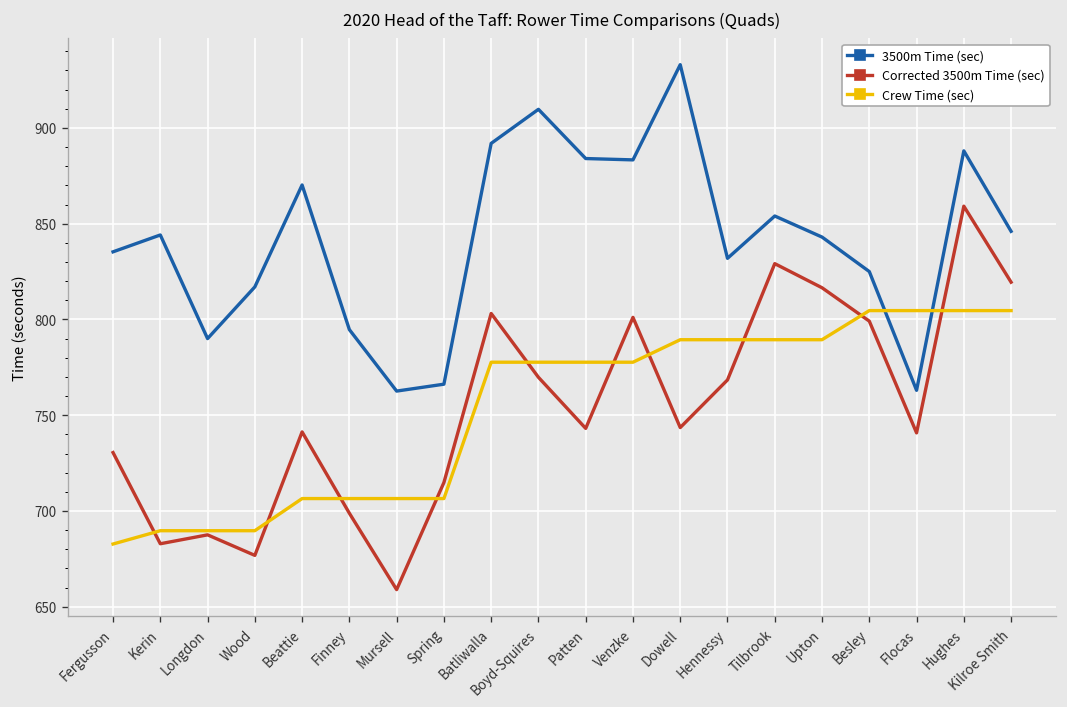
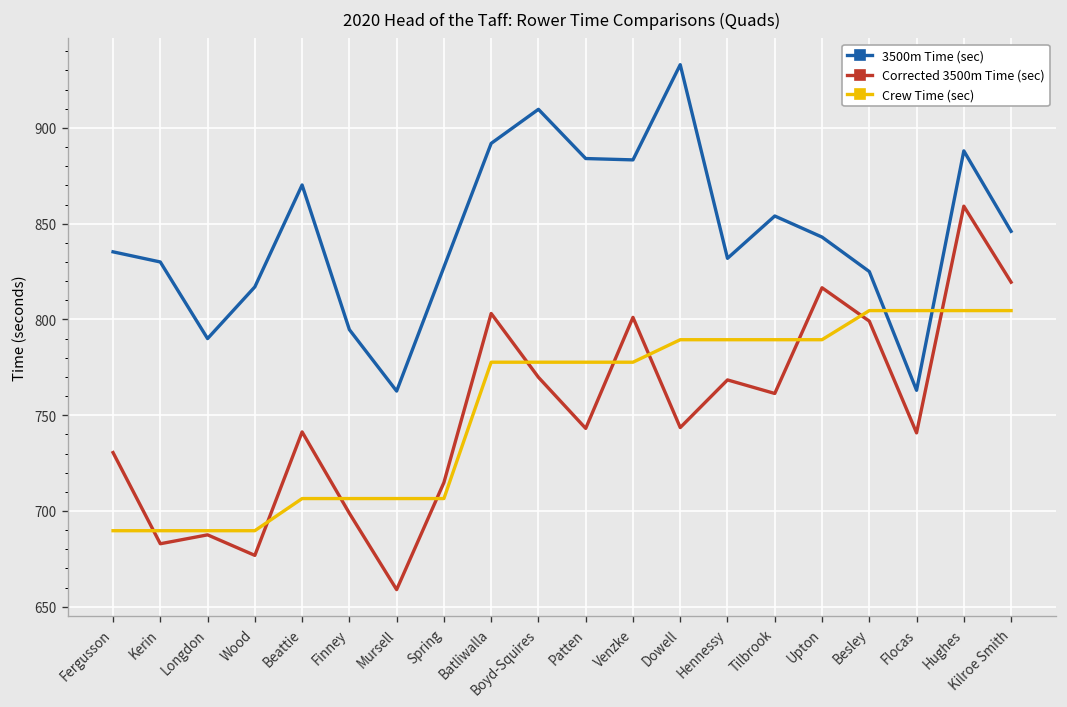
  {
    "3500m Time (sec)": {
      "Fergusson": 835,
-     "Kerin": 844,
+     "Kerin": 830,
      "Longdon": 790,
      "Wood": 817,
      "Beattie": 870,
      "Finney": 795,
      "Mursell": 763,
-     "Spring": 766,
+     "Spring": 827,
      "Batliwalla": 892,
      "Boyd-Squires": 910,
      "Patten": 884,
      "Venzke": 883,
      "Dowell": 933,
      "Hennessy": 832,
      "Tilbrook": 854,
      "Upton": 843,
      "Besley": 825,
      "Flocas": 763,
      "Hughes": 888,
      "Kilroe Smith": 846
    },
    "Corrected 3500m Time (sec)": {
      "Fergusson": 731,
      "Kerin": 683,
      "Longdon": 688,
      "Wood": 677,
      "Beattie": 741,
      "Finney": 699,
      "Mursell": 659,
      "Spring": 715,
      "Batliwalla": 803,
      "Boyd-Squires": 770,
      "Patten": 743,
      "Venzke": 801,
      "Dowell": 744,
      "Hennessy": 768,
-     "Tilbrook": 829,
+     "Tilbrook": 761,
      "Upton": 817,
      "Besley": 799,
      "Flocas": 741,
      "Hughes": 859,
      "Kilroe Smith": 819
    },
    "Crew Time (sec)": {
-     "Fergusson": 683,
+     "Fergusson": 690,
      "Kerin": 690,
      "Longdon": 690,
      "Wood": 690,
      "Beattie": 706,
      "Finney": 706,
      "Mursell": 706,
      "Spring": 706,
      "Batliwalla": 778,
      "Boyd-Squires": 778,
      "Patten": 778,
      "Venzke": 778,
      "Dowell": 789,
      "Hennessy": 789,
      "Tilbrook": 789,
      "Upton": 789,
      "Besley": 805,
      "Flocas": 805,
      "Hughes": 805,
      "Kilroe Smith": 805
    }
  }
